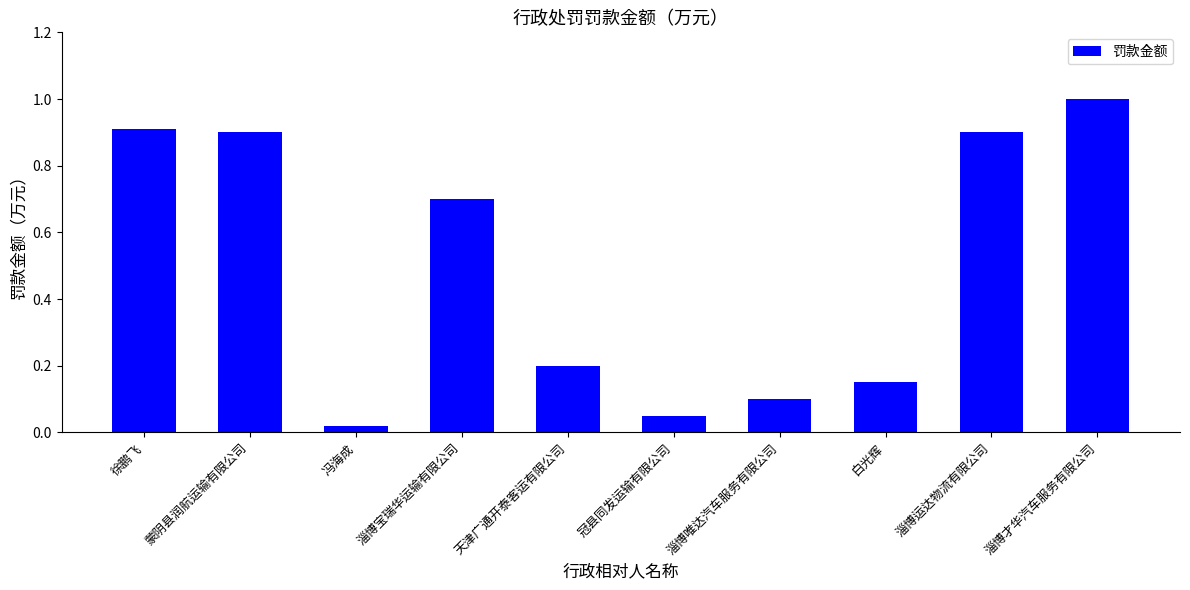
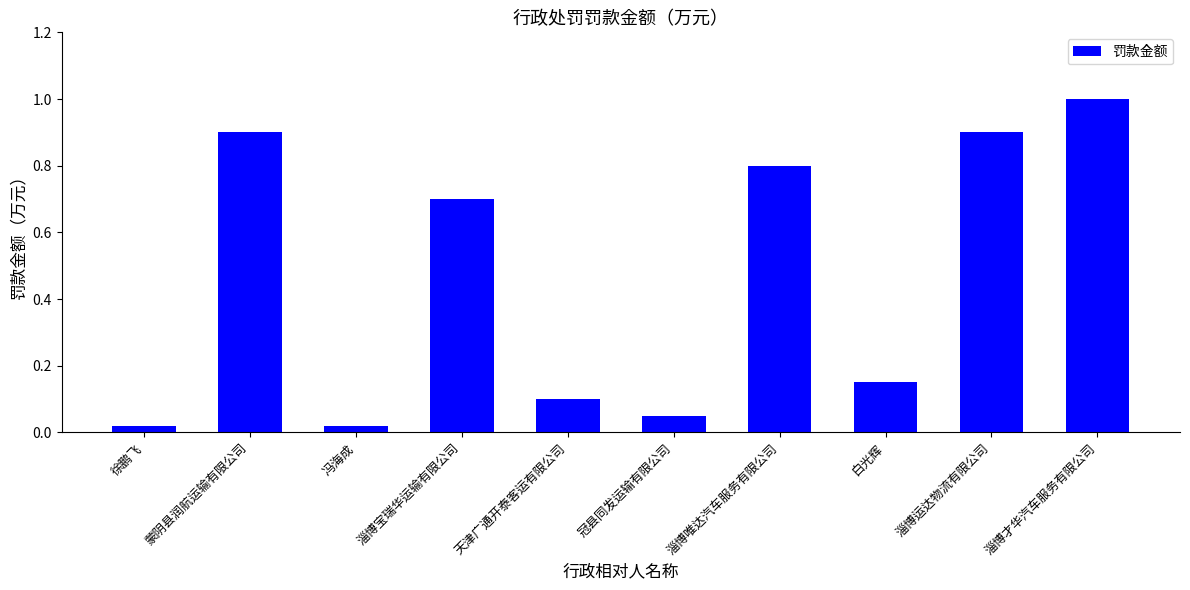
  {
-   "徐鹏飞": 0.91,
+   "徐鹏飞": 0.02,
    "蒙阴县润航运输有限公司": 0.90,
    "冯海成": 0.02,
    "淄博宝瑞华运输有限公司": 0.70,
-   "天津广通开泰客运有限公司": 0.2,
+   "天津广通开泰客运有限公司": 0.1,
    "冠县同发运输有限公司": 0.05,
-   "淄博唯达汽车服务有限公司": 0.1,
+   "淄博唯达汽车服务有限公司": 0.8,
    "白光辉": 0.15,
    "淄博运达物流有限公司": 0.90,
    "淄博才华汽车服务有限公司": 1.00
  }
